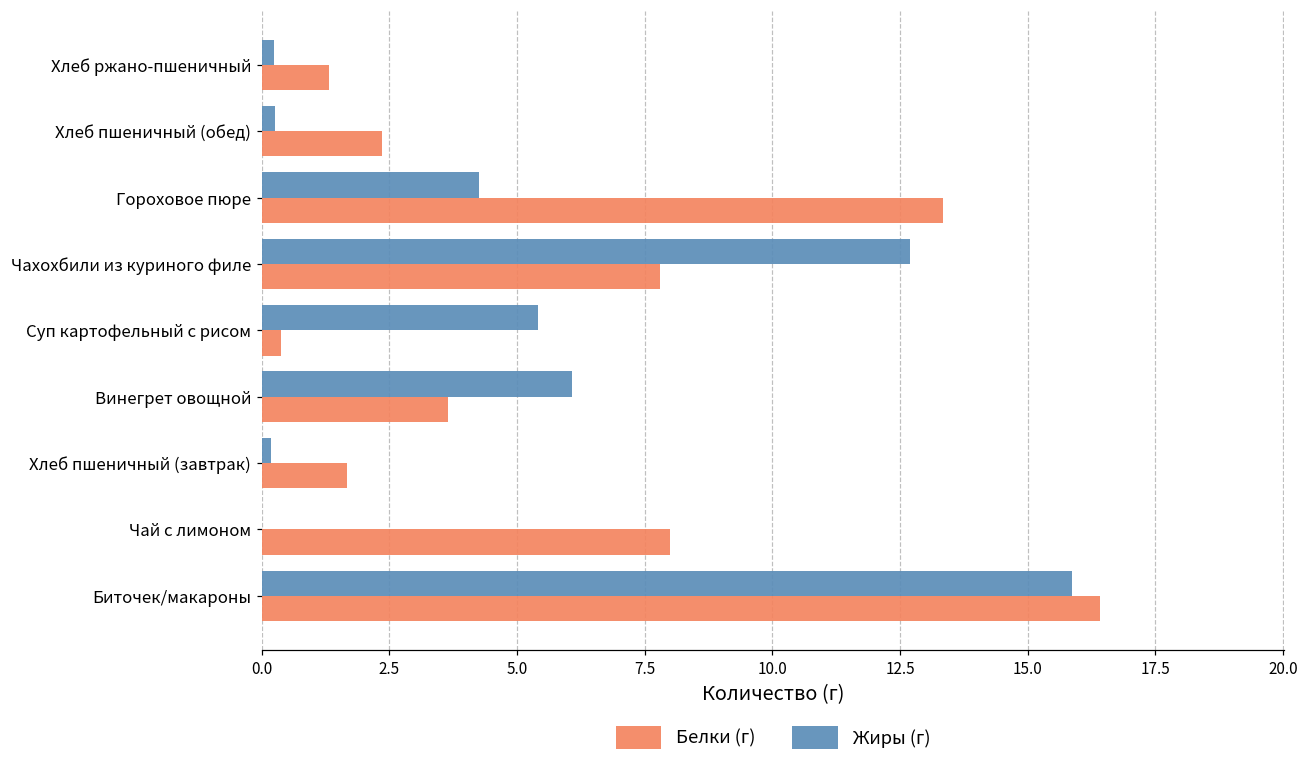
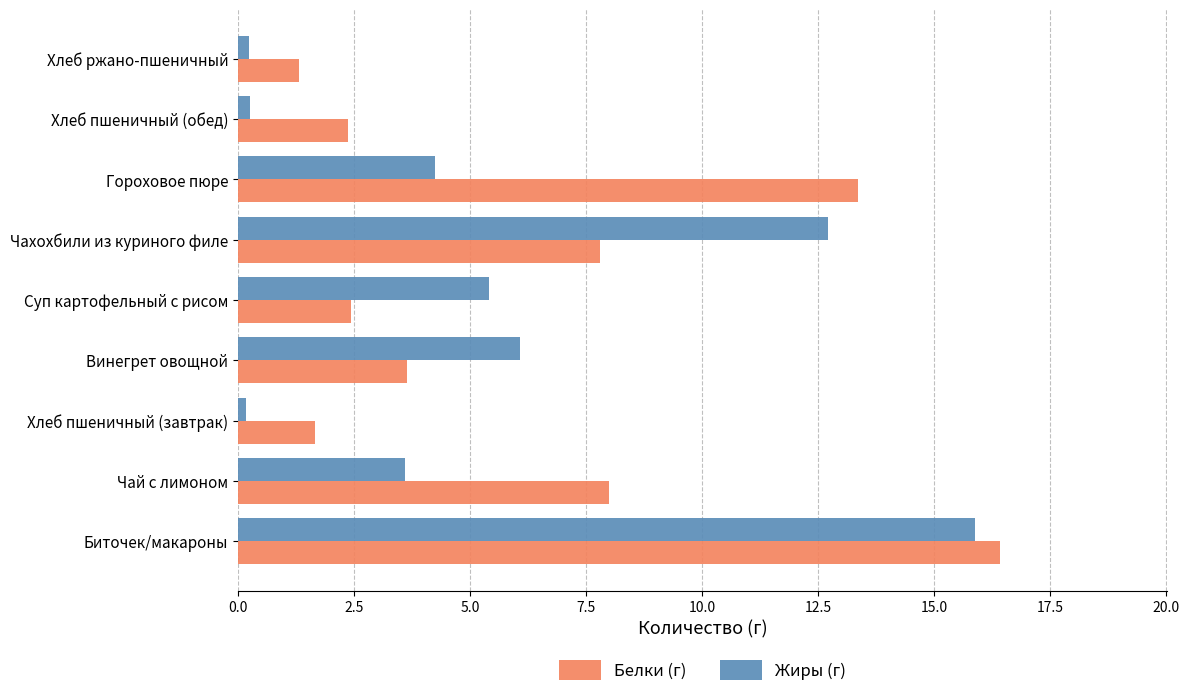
  {
    "Белки (г)": {
      "Хлеб ржано-пшеничный": 1.3,
      "Хлеб пшеничный (обед)": 2.4,
      "Гороховое пюре": 13.4,
      "Чахохбили из куриного филе": 7.8,
-     "Суп картофельный с рисом": 0.4,
+     "Суп картофельный с рисом": 2.4,
      "Винегрет овощной": 3.6,
      "Хлеб пшеничный (завтрак)": 1.7,
      "Чай с лимоном": 8.0,
      "Биточек/макароны": 16.4
    },
    "Жиры (г)": {
      "Хлеб ржано-пшеничный": 0.2,
      "Хлеб пшеничный (обед)": 0.3,
      "Гороховое пюре": 4.3,
      "Чахохбили из куриного филе": 12.7,
      "Суп картофельный с рисом": 5.4,
      "Винегрет овощной": 6.1,
      "Хлеб пшеничный (завтрак)": 0.2,
-     "Чай с лимоном": 0.0,
+     "Чай с лимоном": 3.6,
      "Биточек/макароны": 15.9
    }
  }
